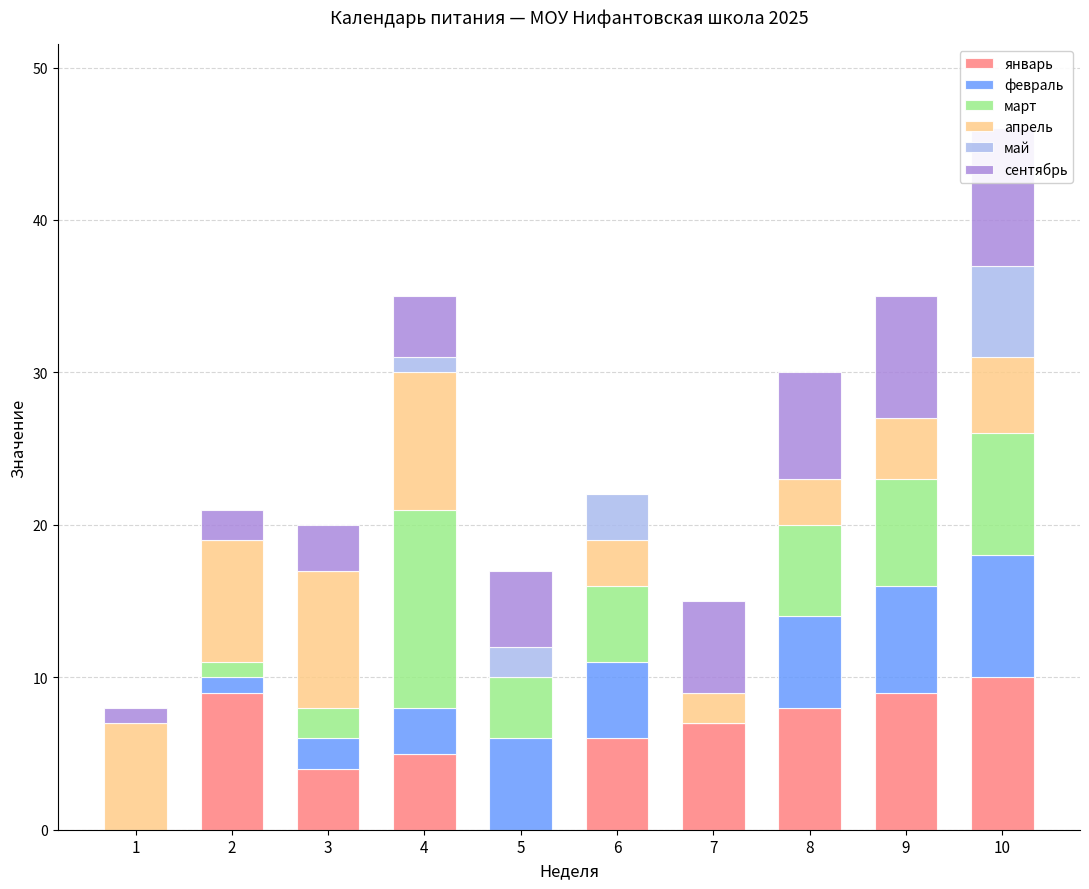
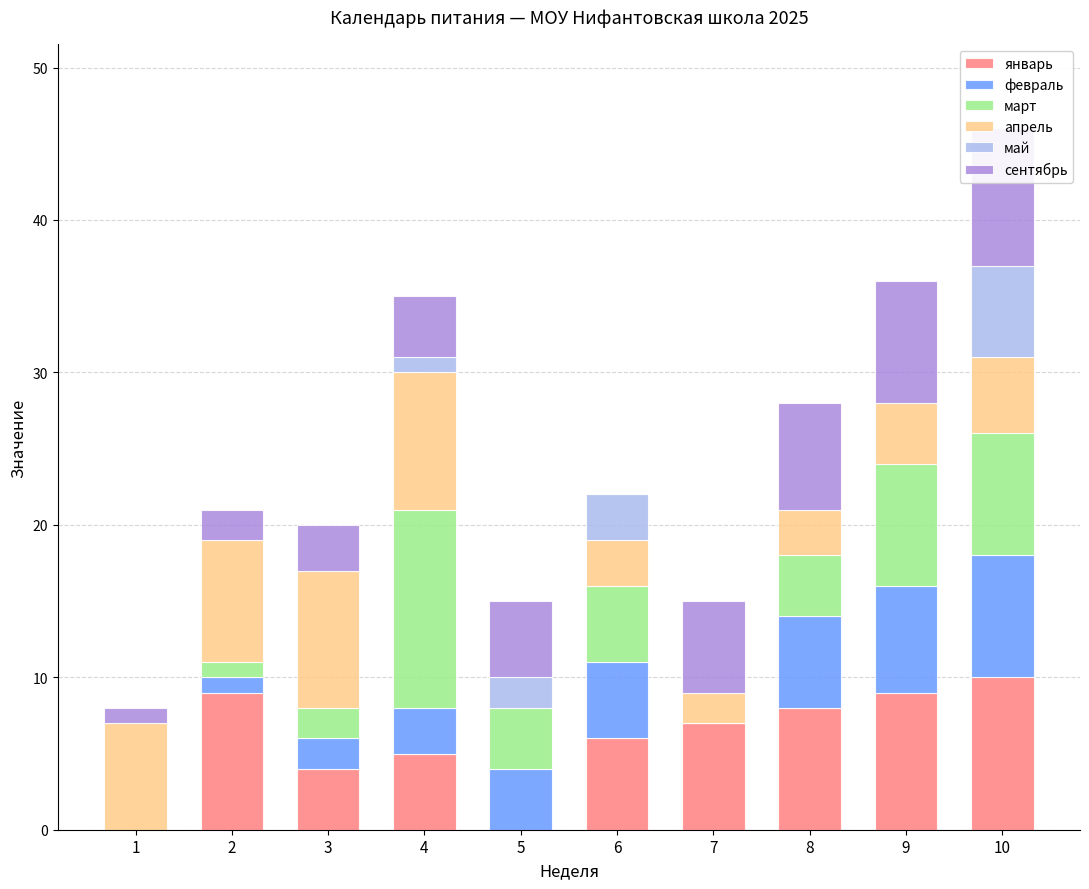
  {
    "январь": {
      "1": 0,
      "2": 9,
      "3": 4,
      "4": 5,
      "5": 0,
      "6": 6,
      "7": 7,
      "8": 8,
      "9": 9,
      "10": 10
    },
    "февраль": {
      "1": 0,
      "2": 1,
      "3": 2,
      "4": 3,
-     "5": 6,
+     "5": 4,
      "6": 5,
      "7": 0,
      "8": 6,
      "9": 7,
      "10": 8
    },
    "март": {
      "1": 0,
      "2": 1,
      "3": 2,
      "4": 13,
      "5": 4,
      "6": 5,
      "7": 0,
-     "8": 6,
-     "9": 7,
+     "8": 4,
+     "9": 8,
      "10": 8
    },
    "апрель": {
      "1": 7,
      "2": 8,
      "3": 9,
      "4": 9,
      "5": 0,
      "6": 3,
      "7": 2,
      "8": 3,
      "9": 4,
      "10": 5
    }
  }
